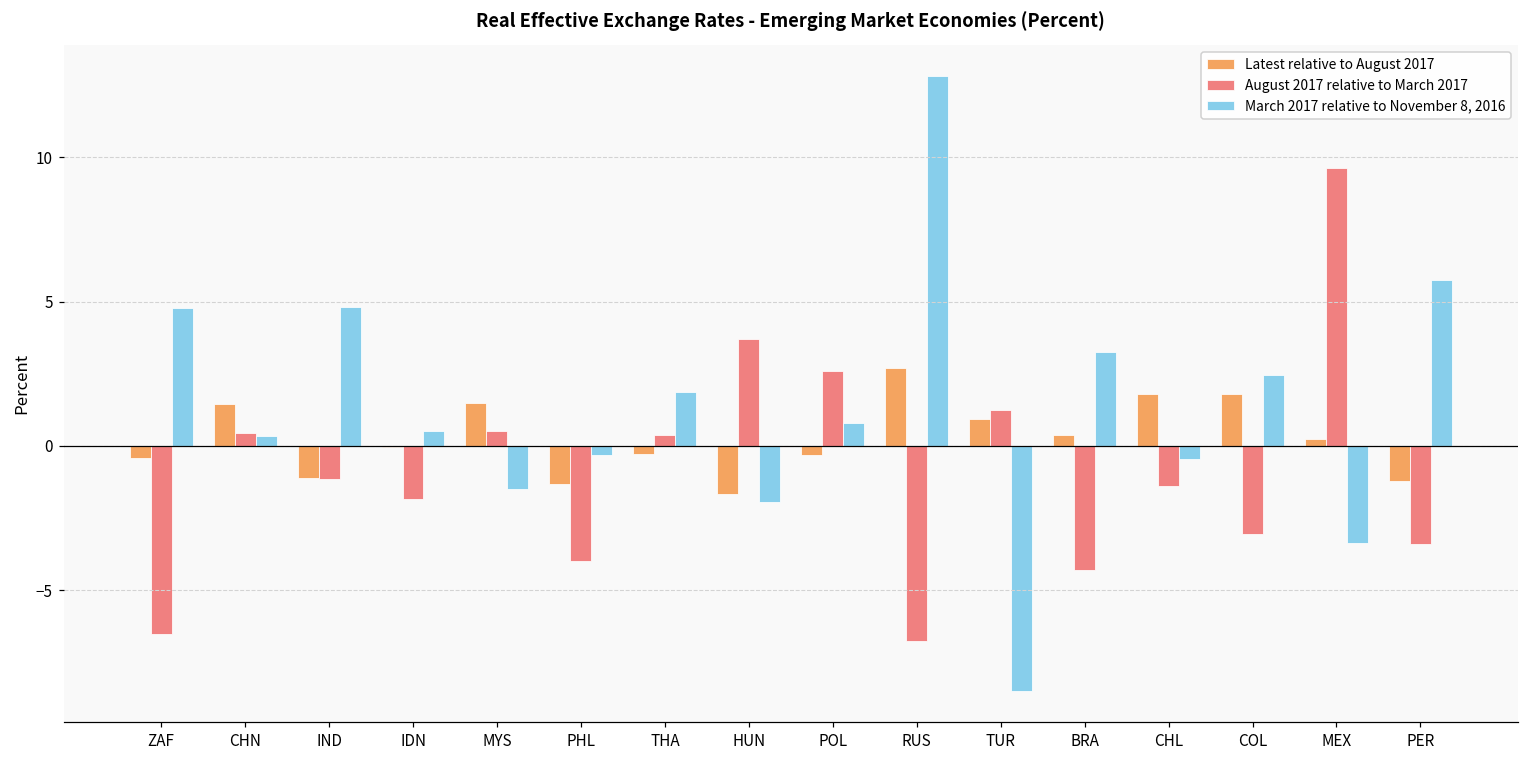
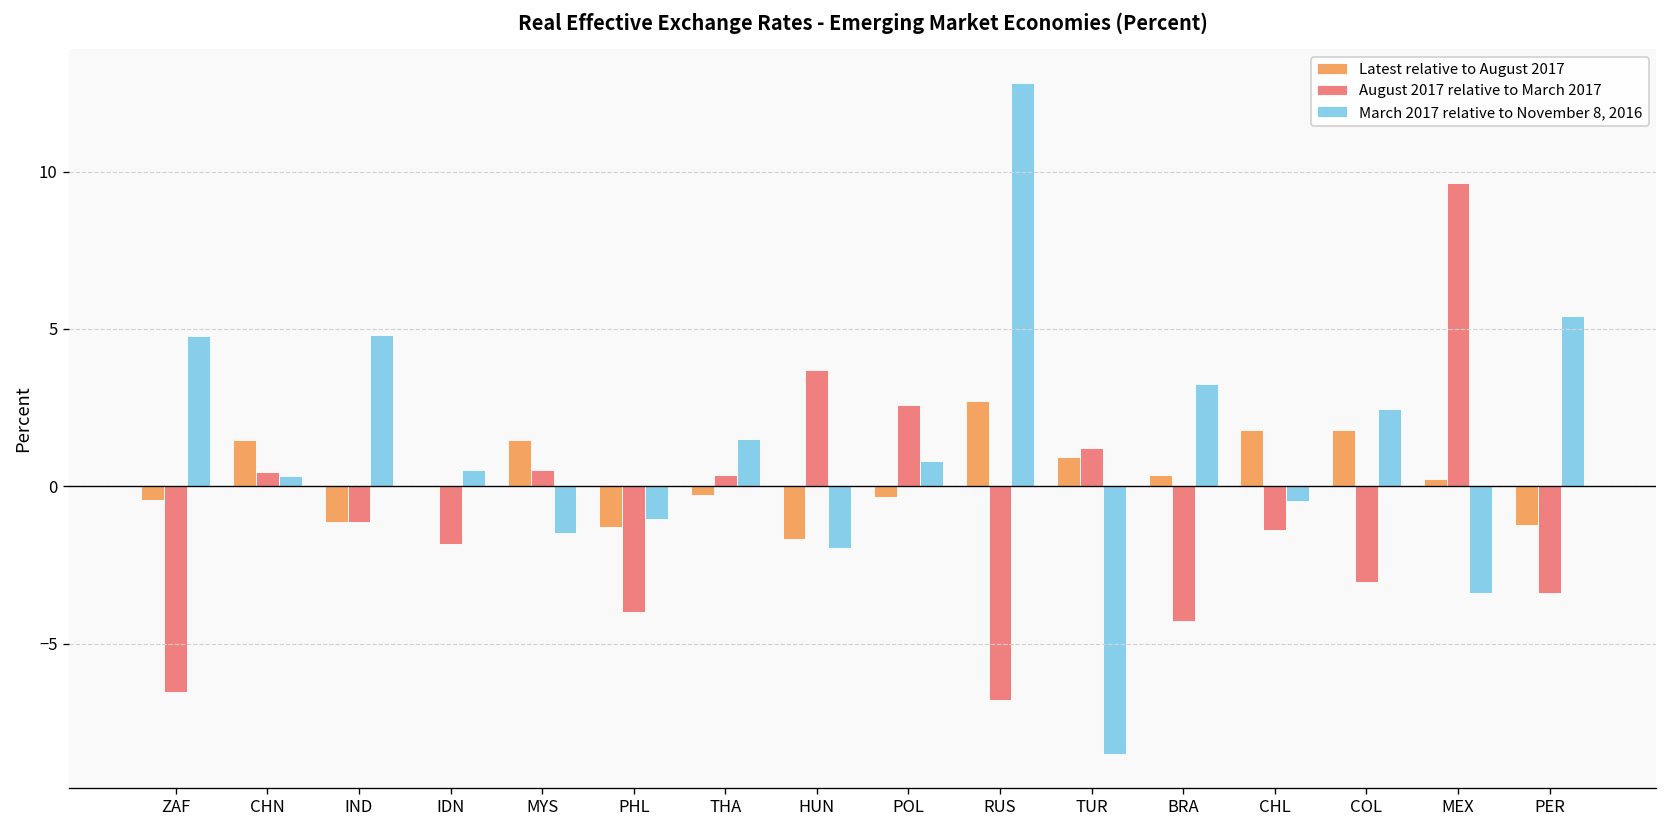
  {
    "March 2017 relative to November 8, 2016": {
      "ZAF": 4.8,
      "CHN": 0.3,
      "IND": 4.8,
      "IDN": 0.5,
      "MYS": -1.5,
-     "PHL": -0.3,
-     "THA": 1.9,
+     "PHL": -1.0,
+     "THA": 1.5,
      "HUN": -1.9,
      "POL": 0.8,
      "RUS": 12.8,
      "TUR": -8.5,
      "BRA": 3.2,
      "CHL": -0.5,
      "COL": 2.5,
      "MEX": -3.4,
-     "PER": 5.7
+     "PER": 5.4
    }
  }
